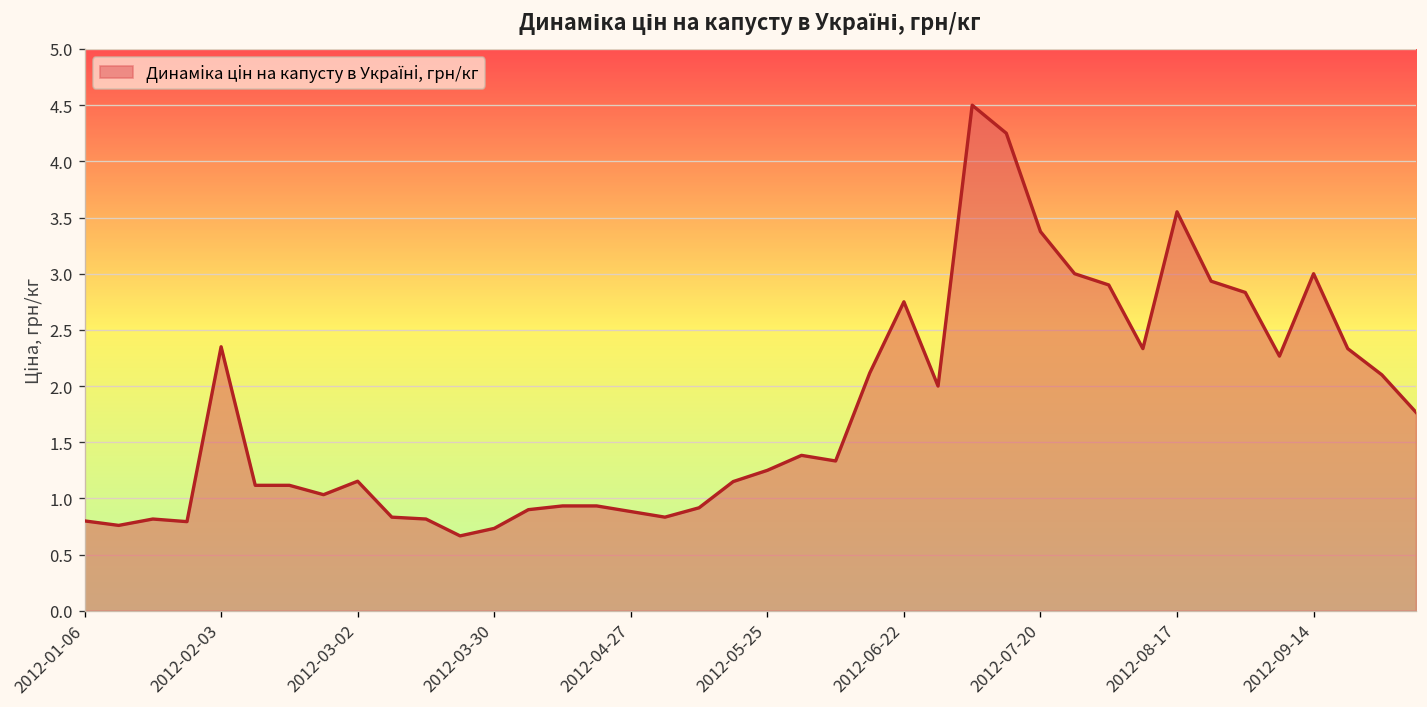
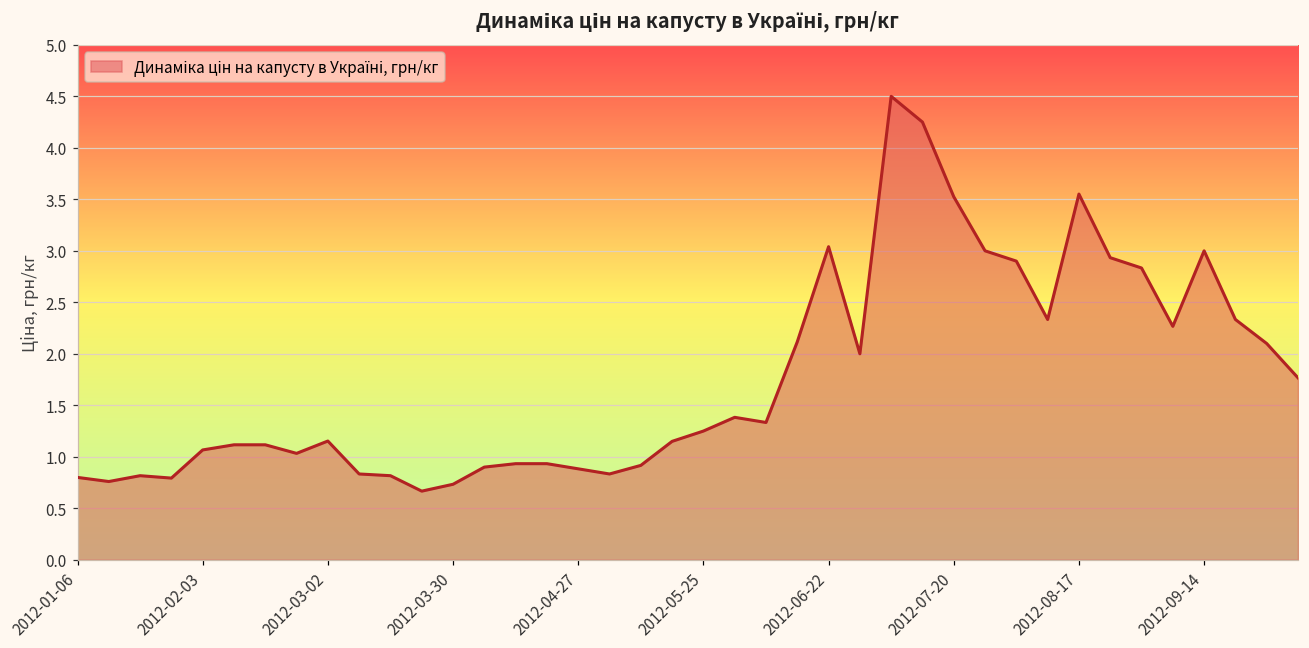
  {
    "2012-01-06": 0.8,
-   "2012-02-03": 2.3,
+   "2012-02-03": 1.1,
    "2012-03-02": 1.2,
    "2012-03-30": 0.7,
    "2012-04-27": 0.9,
    "2012-05-25": 1.3,
-   "2012-06-22": 2.8,
-   "2012-07-20": 3.4,
+   "2012-06-22": 3.0,
+   "2012-07-20": 3.5,
    "2012-08-17": 3.6,
    "2012-09-14": 3.0
  }
